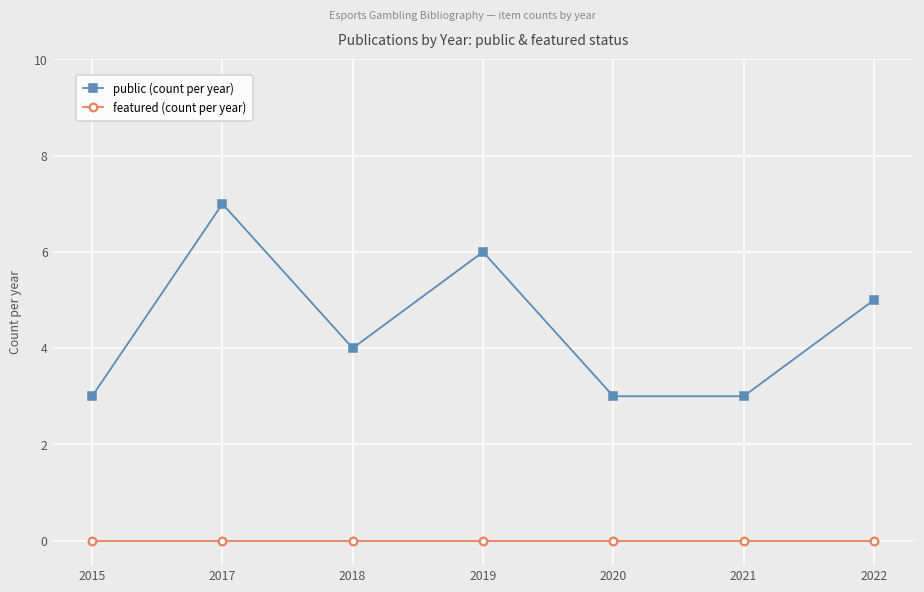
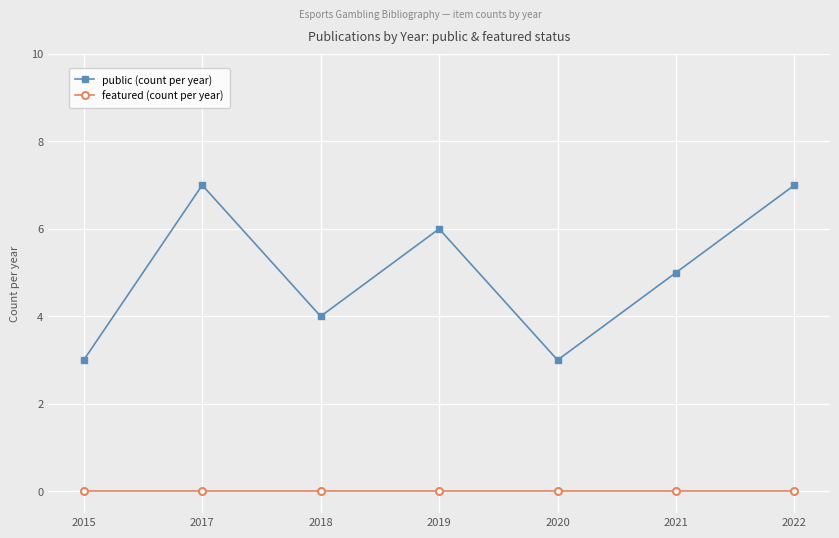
  {
    "public (count per year)": {
      "2015": 3,
      "2017": 7,
      "2018": 4,
      "2019": 6,
      "2020": 3,
-     "2021": 3,
-     "2022": 5
+     "2021": 5,
+     "2022": 7
    },
    "featured (count per year)": {
      "2015": 0,
      "2017": 0,
      "2018": 0,
      "2019": 0,
      "2020": 0,
      "2021": 0,
      "2022": 0
    }
  }
